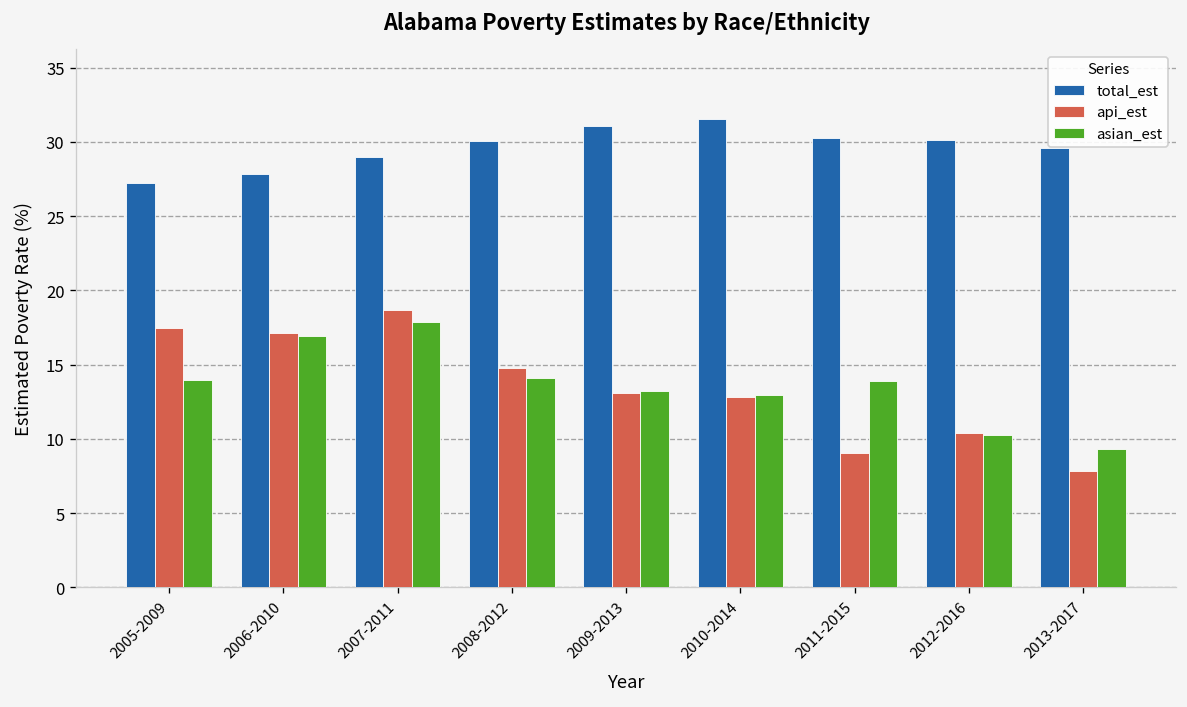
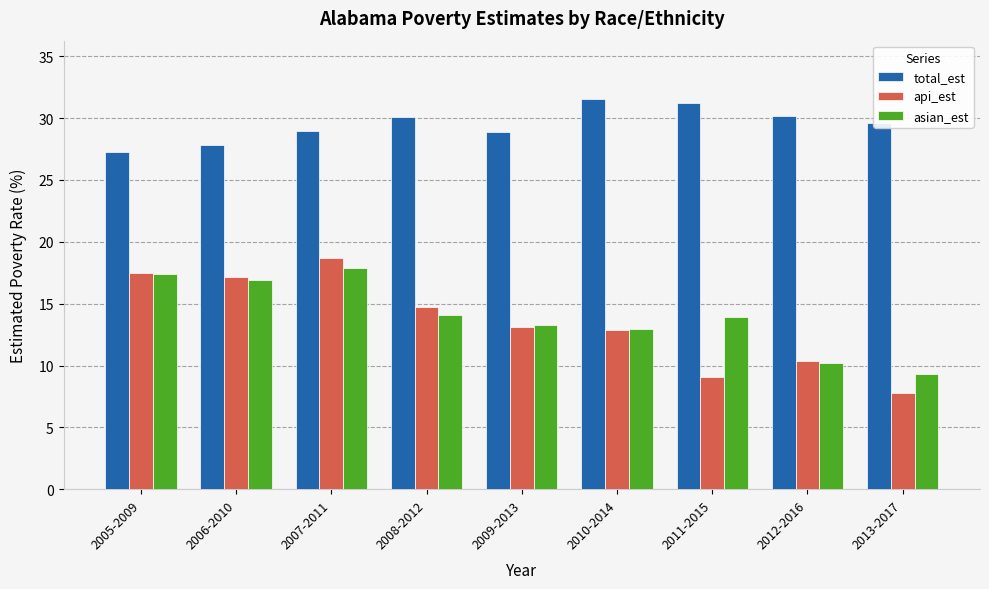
  {
    "total_est": {
      "2005-2009": 27.2,
      "2006-2010": 27.8,
      "2007-2011": 29.0,
      "2008-2012": 30.1,
-     "2009-2013": 31.1,
+     "2009-2013": 28.9,
      "2010-2014": 31.5,
-     "2011-2015": 30.3,
+     "2011-2015": 31.2,
      "2012-2016": 30.1
    },
    "api_est": {
      "2005-2009": 17.4,
      "2006-2010": 17.1,
      "2007-2011": 18.7,
      "2008-2012": 14.8,
      "2009-2013": 13.1,
      "2010-2014": 12.8,
      "2011-2015": 9.1,
      "2012-2016": 10.4,
      "2013-2017": 7.8
    },
    "asian_est": {
-     "2005-2009": 13.9,
+     "2005-2009": 17.4,
      "2006-2010": 16.9,
      "2007-2011": 17.9,
      "2008-2012": 14.1,
      "2009-2013": 13.2,
      "2010-2014": 12.9,
      "2011-2015": 13.9,
      "2012-2016": 10.2,
      "2013-2017": 9.3
    }
  }
